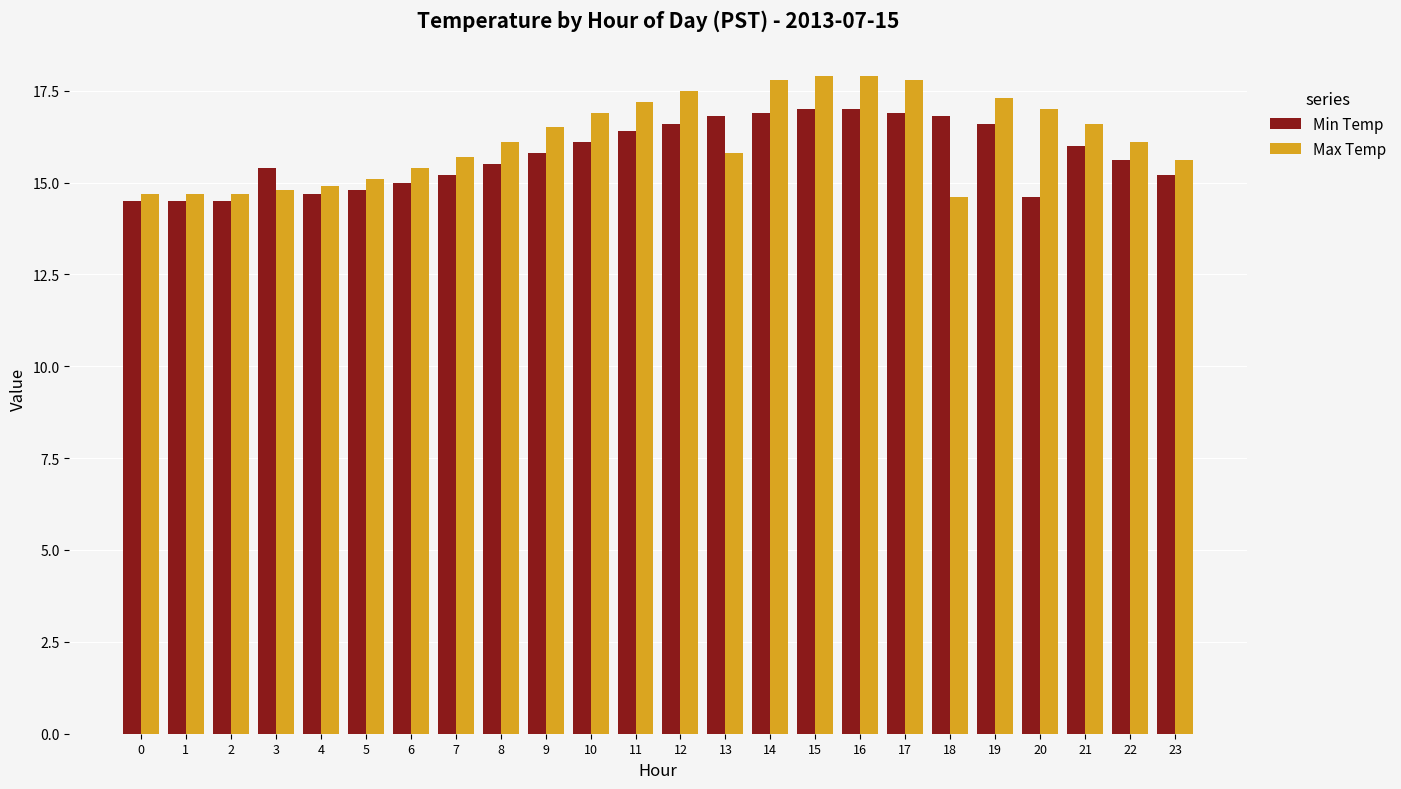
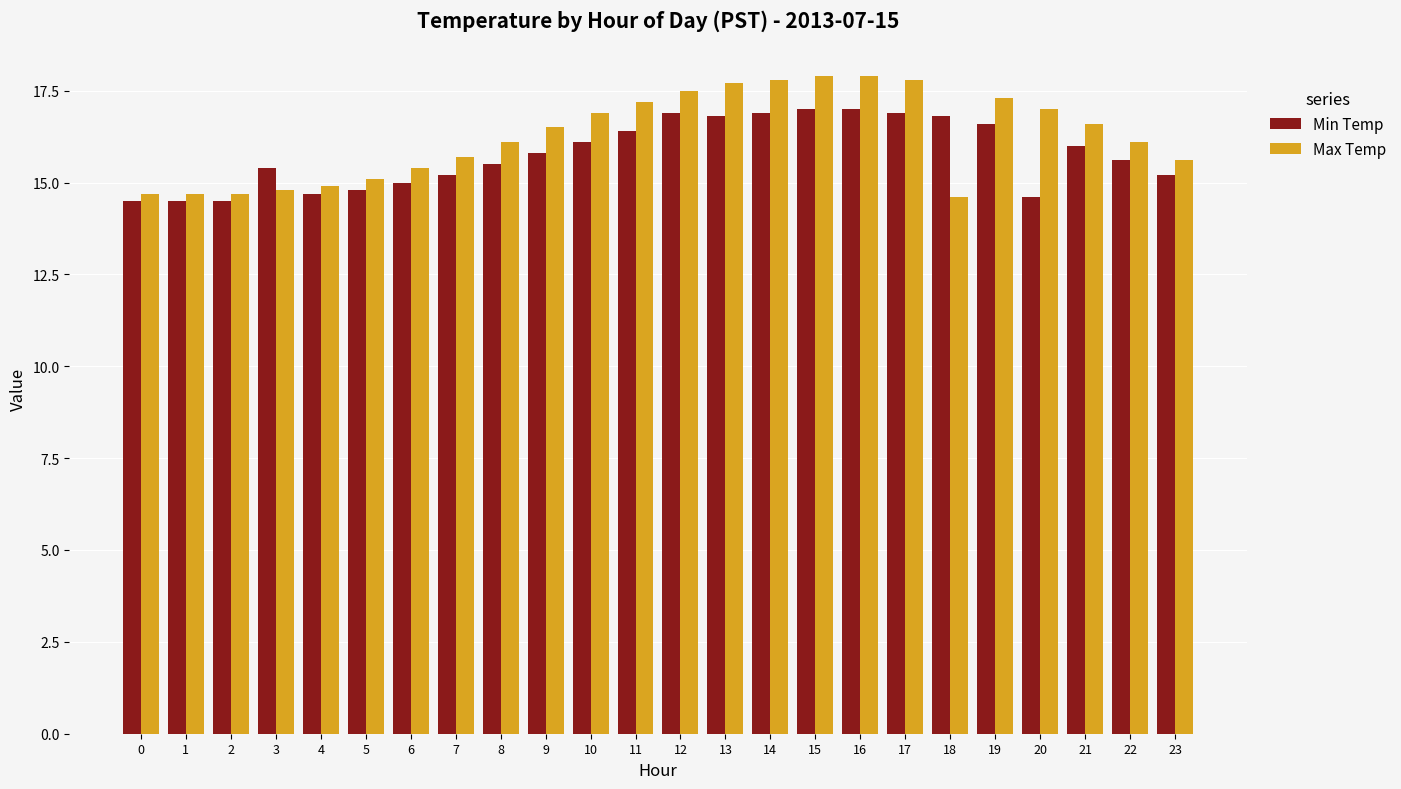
  {
    "Min Temp": {
      "0": 14.5,
      "1": 14.5,
      "2": 14.5,
      "3": 15.4,
      "4": 14.7,
      "5": 14.8,
      "6": 15.0,
      "7": 15.2,
      "8": 15.5,
      "9": 15.8,
      "10": 16.1,
      "11": 16.4,
-     "12": 16.6,
+     "12": 16.9,
      "13": 16.8,
      "14": 16.9,
      "15": 17.0,
      "16": 17.0,
      "17": 16.9,
      "18": 16.8,
      "19": 16.6,
      "20": 14.6,
      "21": 16.0,
      "22": 15.6,
      "23": 15.2
    },
    "Max Temp": {
      "0": 14.7,
      "1": 14.7,
      "2": 14.7,
      "3": 14.8,
      "4": 14.9,
      "5": 15.1,
      "6": 15.4,
      "7": 15.7,
      "8": 16.1,
      "9": 16.5,
      "10": 16.9,
      "11": 17.2,
      "12": 17.5,
-     "13": 15.8,
+     "13": 17.7,
      "14": 17.8,
      "15": 17.9,
      "16": 17.9,
      "17": 17.8,
      "18": 14.6,
      "19": 17.3,
      "20": 17.0,
      "21": 16.6,
      "22": 16.1,
      "23": 15.6
    }
  }
